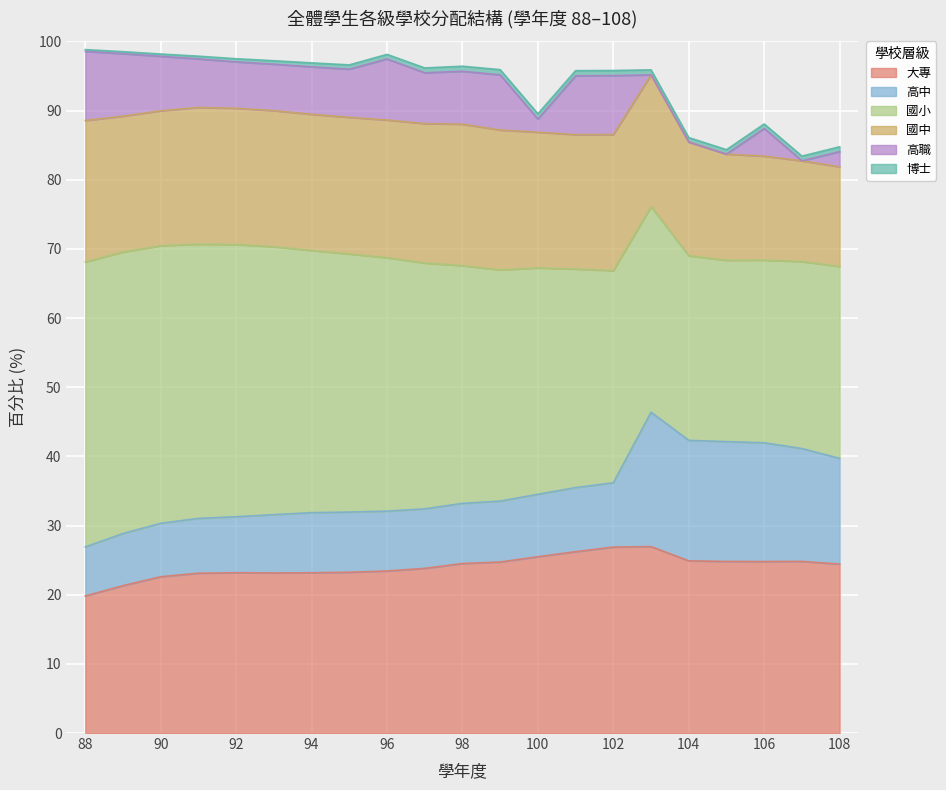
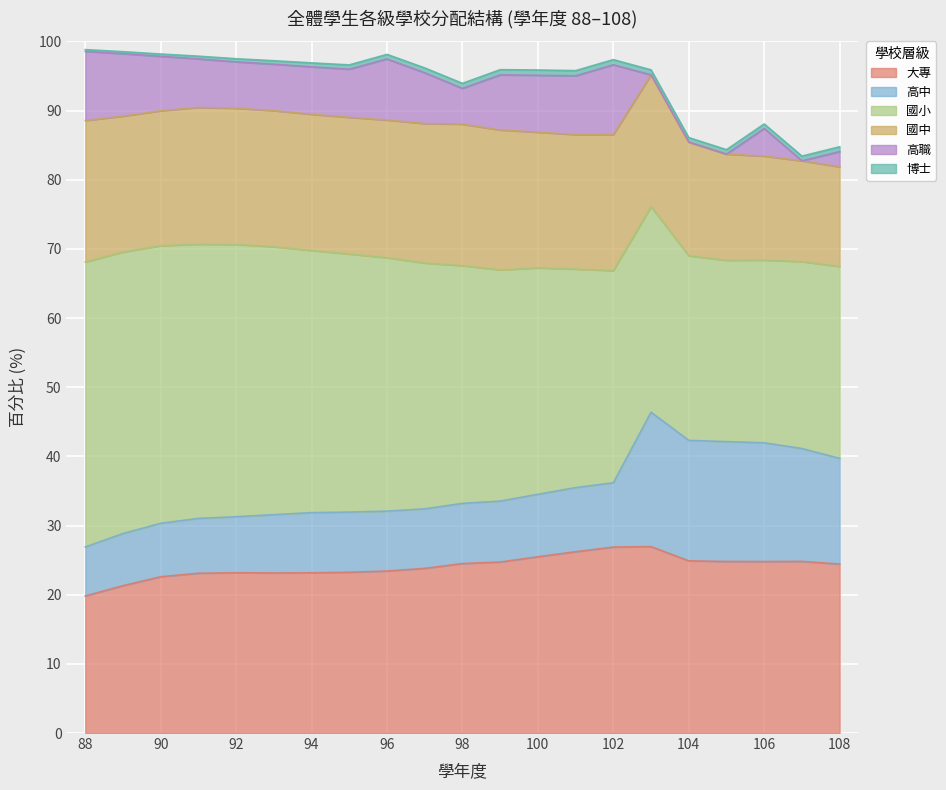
  {
    "高職": {
      "92": 7,
      "94": 7,
      "96": 9,
-     "98": 8,
-     "100": 2,
-     "102": 9,
+     "98": 5,
+     "100": 8,
+     "102": 10,
      "106": 4,
      "108": 2
    }
  }
